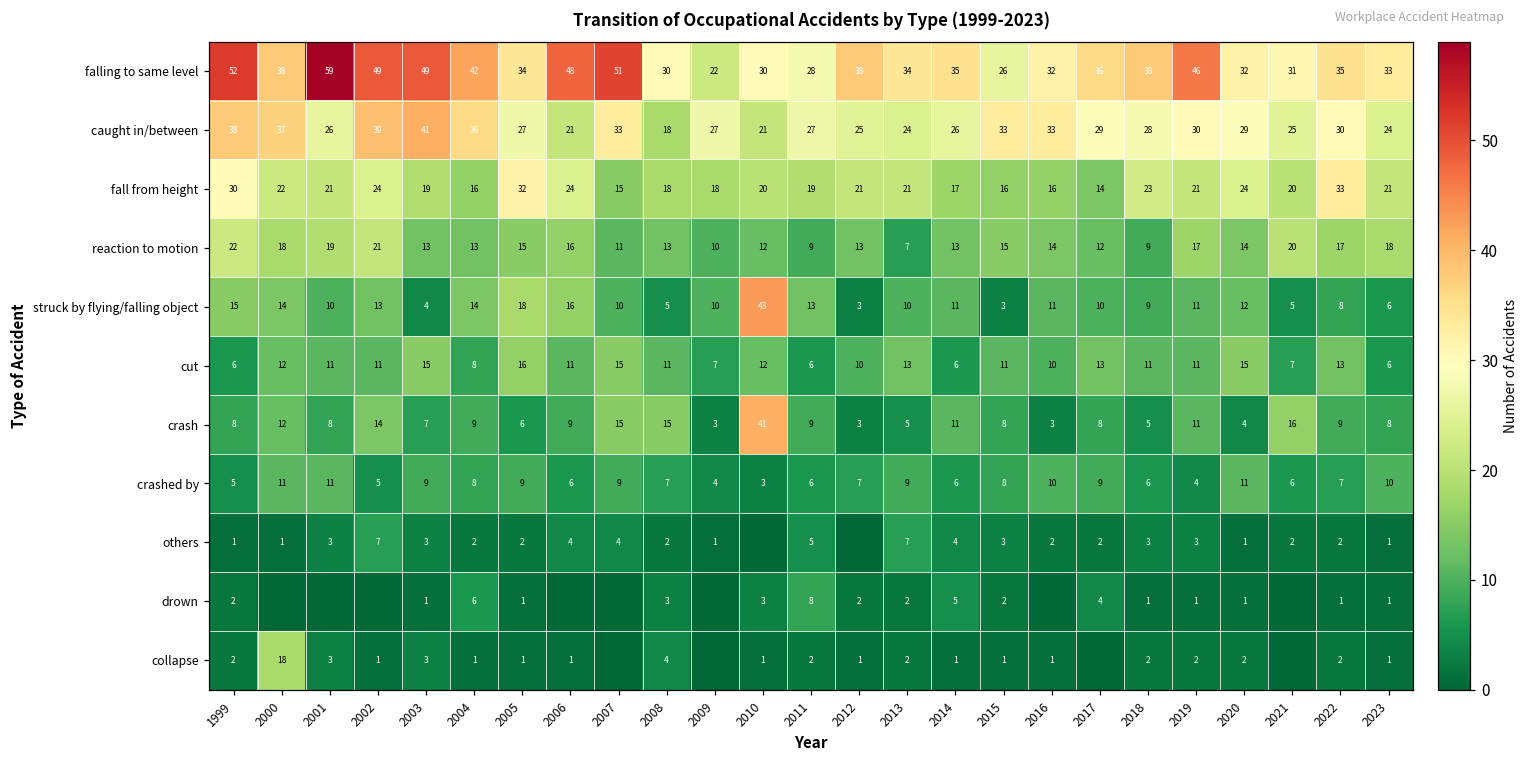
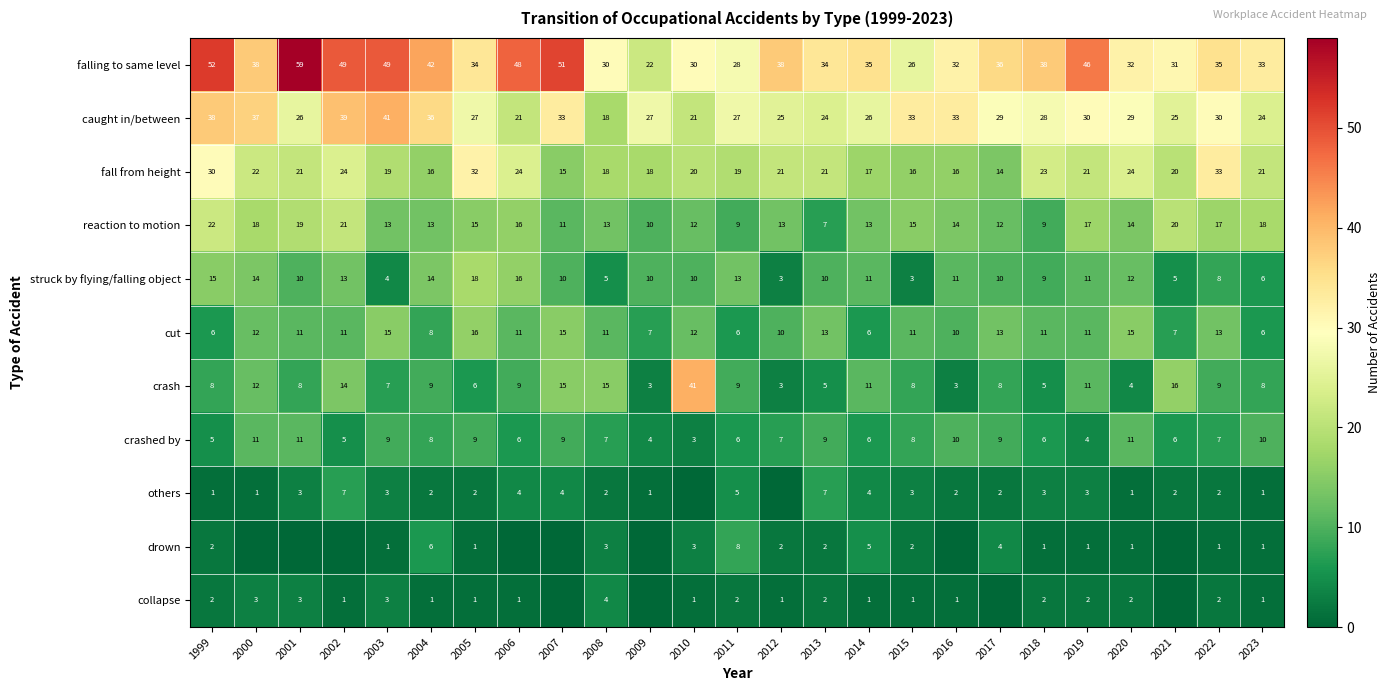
  {
    "struck by flying/falling object": {
      "1999": 15,
      "2000": 14,
      "2001": 10,
      "2002": 13,
      "2003": 4,
      "2004": 14,
      "2005": 18,
      "2006": 16,
      "2007": 10,
      "2008": 5,
      "2009": 10,
-     "2010": 43,
+     "2010": 10,
      "2011": 13,
      "2012": 3,
      "2013": 10,
      "2014": 11,
      "2015": 3,
      "2016": 11,
      "2017": 10,
      "2018": 9,
      "2019": 11,
      "2020": 12,
      "2021": 5,
      "2022": 8,
      "2023": 6
    },
    "collapse": {
      "1999": 2,
-     "2000": 18,
+     "2000": 3,
      "2001": 3,
      "2002": 1,
      "2003": 3,
      "2004": 1,
      "2005": 1,
      "2006": 1,
      "2008": 4,
      "2010": 1,
      "2011": 2,
      "2012": 1,
      "2013": 2,
      "2014": 1,
      "2015": 1,
      "2016": 1,
      "2018": 2,
      "2019": 2,
      "2020": 2,
      "2022": 2,
      "2023": 1
    }
  }
